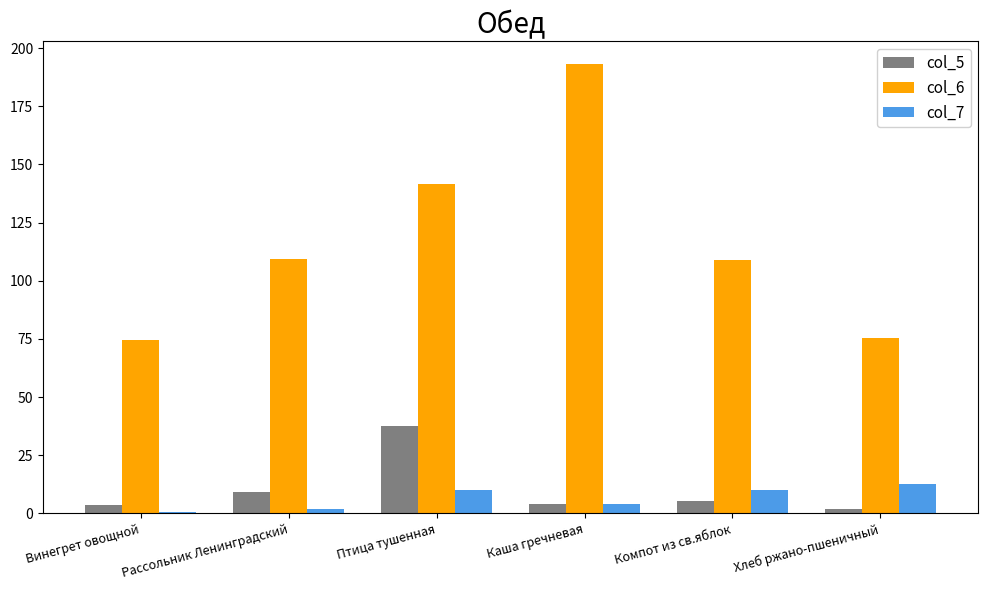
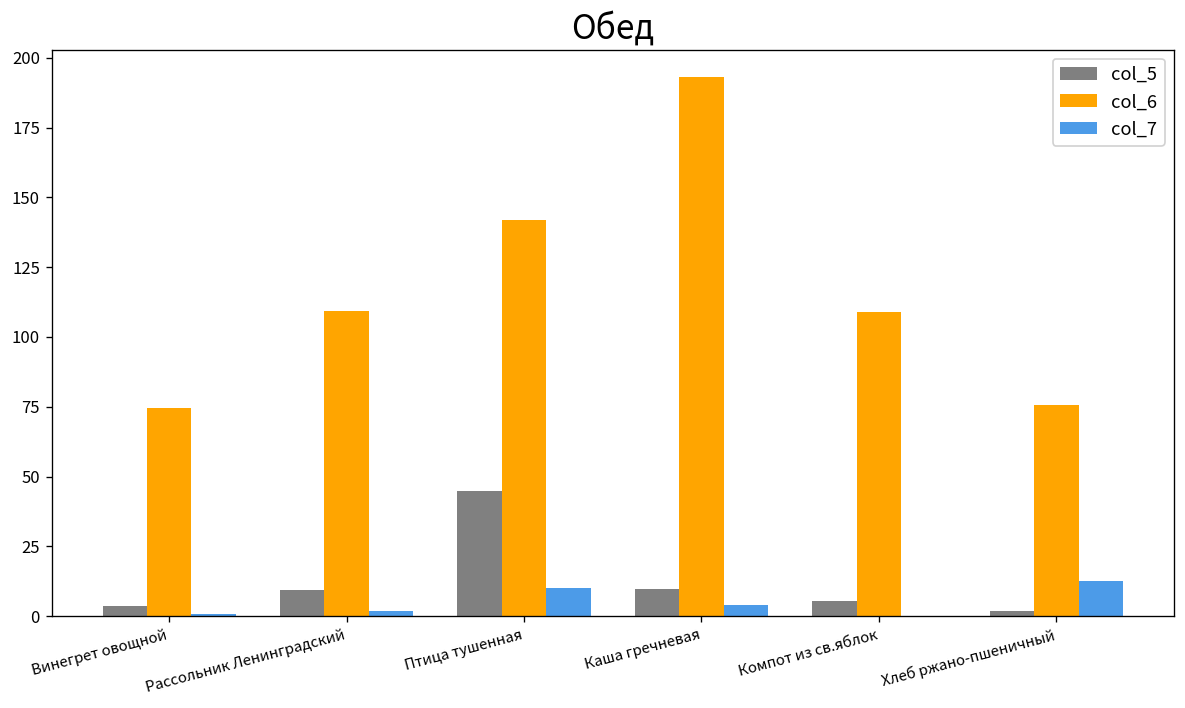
  {
    "col_5": {
      "Винегрет овощной": 4,
      "Рассольник Ленинградский": 9,
-     "Птица тушенная": 38,
-     "Каша гречневая": 4,
+     "Птица тушенная": 45,
+     "Каша гречневая": 10,
      "Компот из св.яблок": 5,
      "Хлеб ржано-пшеничный": 2
    },
    "col_6": {
      "Винегрет овощной": 75,
      "Рассольник Ленинградский": 109,
      "Птица тушенная": 142,
      "Каша гречневая": 193,
      "Компот из св.яблок": 109,
      "Хлеб ржано-пшеничный": 76
    },
    "col_7": {
      "Рассольник Ленинградский": 2,
      "Птица тушенная": 10,
      "Каша гречневая": 4,
-     "Компот из св.яблок": 10,
+     "Компот из св.яблок": 0,
      "Хлеб ржано-пшеничный": 13
    }
  }
